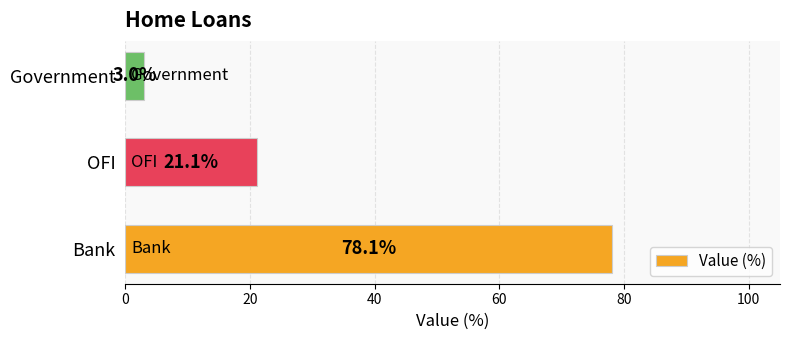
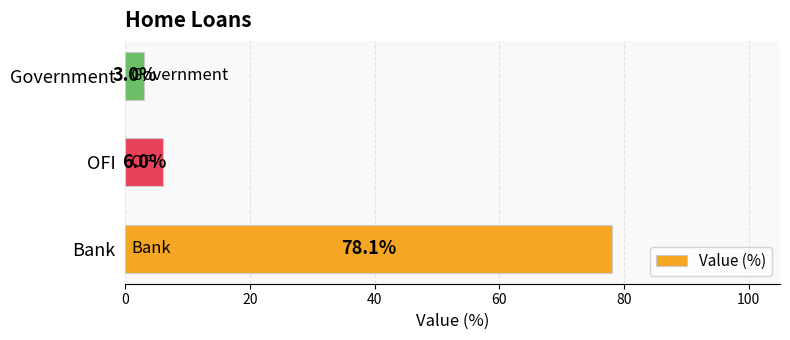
  {
-   "OFI": "21.1%",
+   "OFI": "6.0%",
    "Bank": "78.1%"
  }
